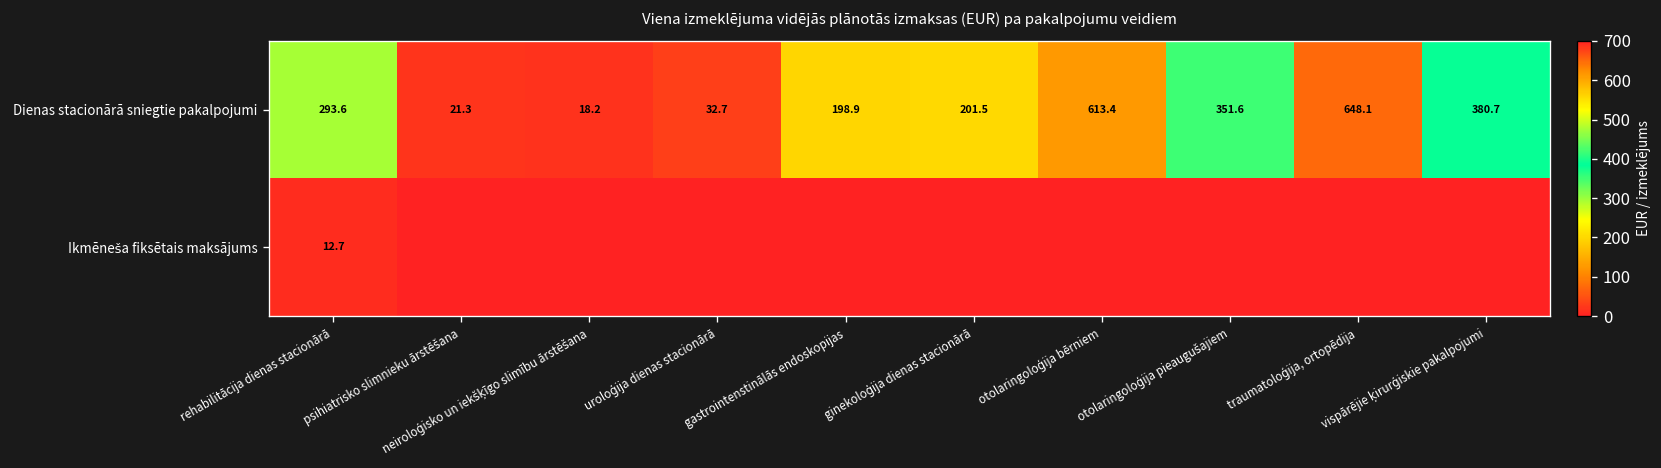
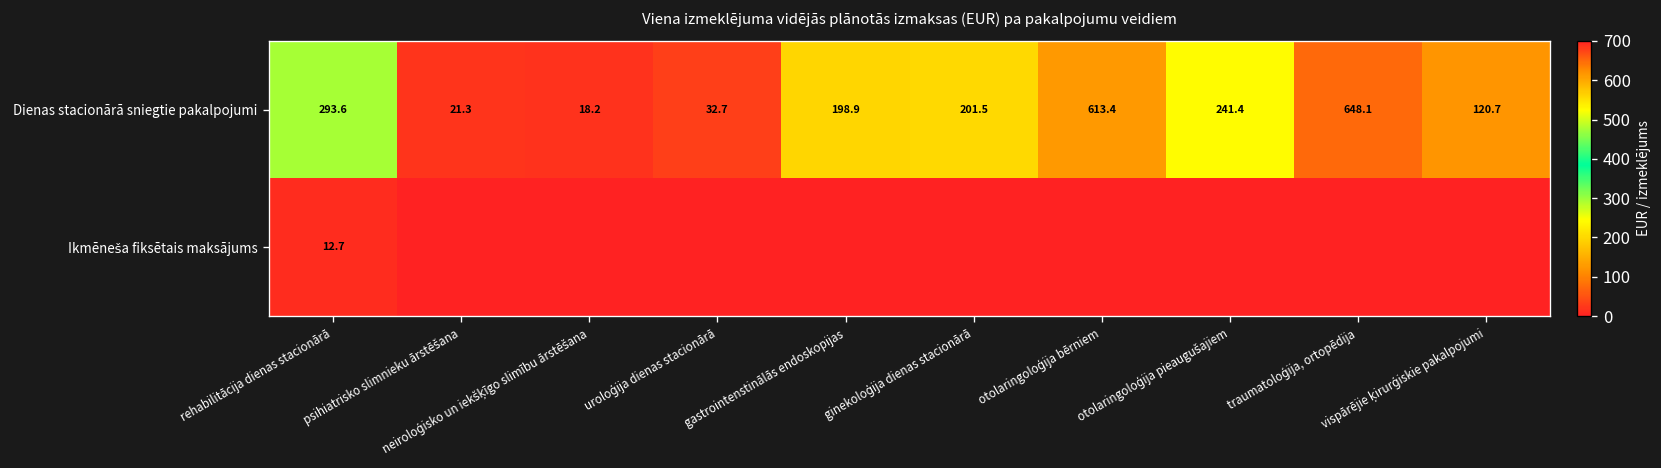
  {
    "Dienas stacionārā sniegtie pakalpojumi": {
      "rehabilitācija dienas stacionārā": 293.6,
      "psihiatrisko slimnieku ārstēšana": 21.3,
      "neiroloģisko un iekšķīgo slimību ārstēšana": 18.2,
      "uroloģija dienas stacionārā": 32.7,
      "gastrointenstinālās endoskopijas": 198.9,
      "ginekoloģija dienas stacionārā": 201.5,
      "otolaringoloģija bērniem": 613.4,
-     "otolaringoloģija pieaugušajiem": 351.6,
+     "otolaringoloģija pieaugušajiem": 241.4,
      "traumatoloģija, ortopēdija": 648.1,
-     "vispārējie ķirurģiskie pakalpojumi": 380.7
+     "vispārējie ķirurģiskie pakalpojumi": 120.7
    },
    "Ikmēneša fiksētais maksājums": {
      "rehabilitācija dienas stacionārā": 12.7
    }
  }
